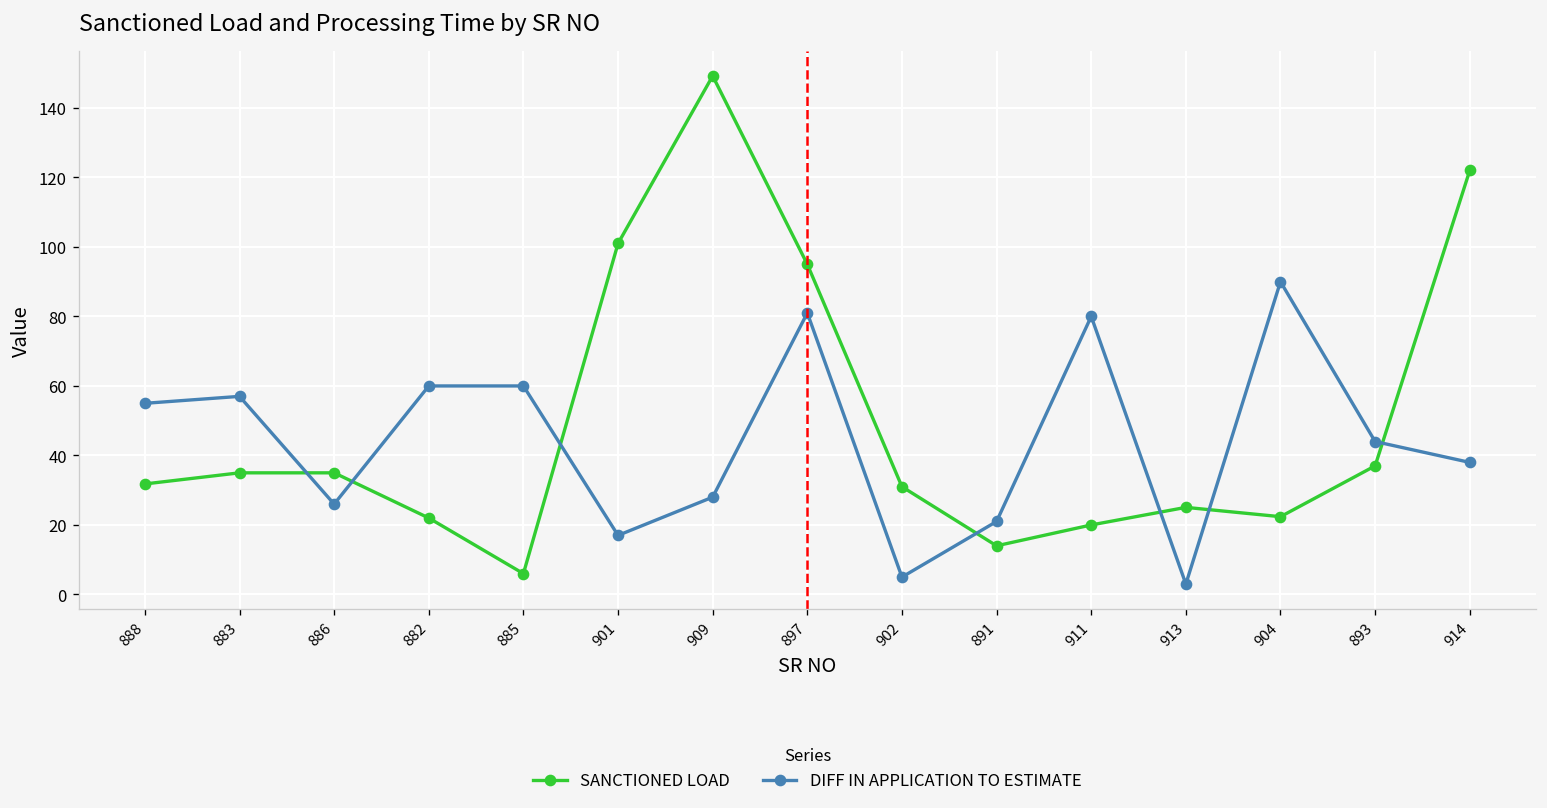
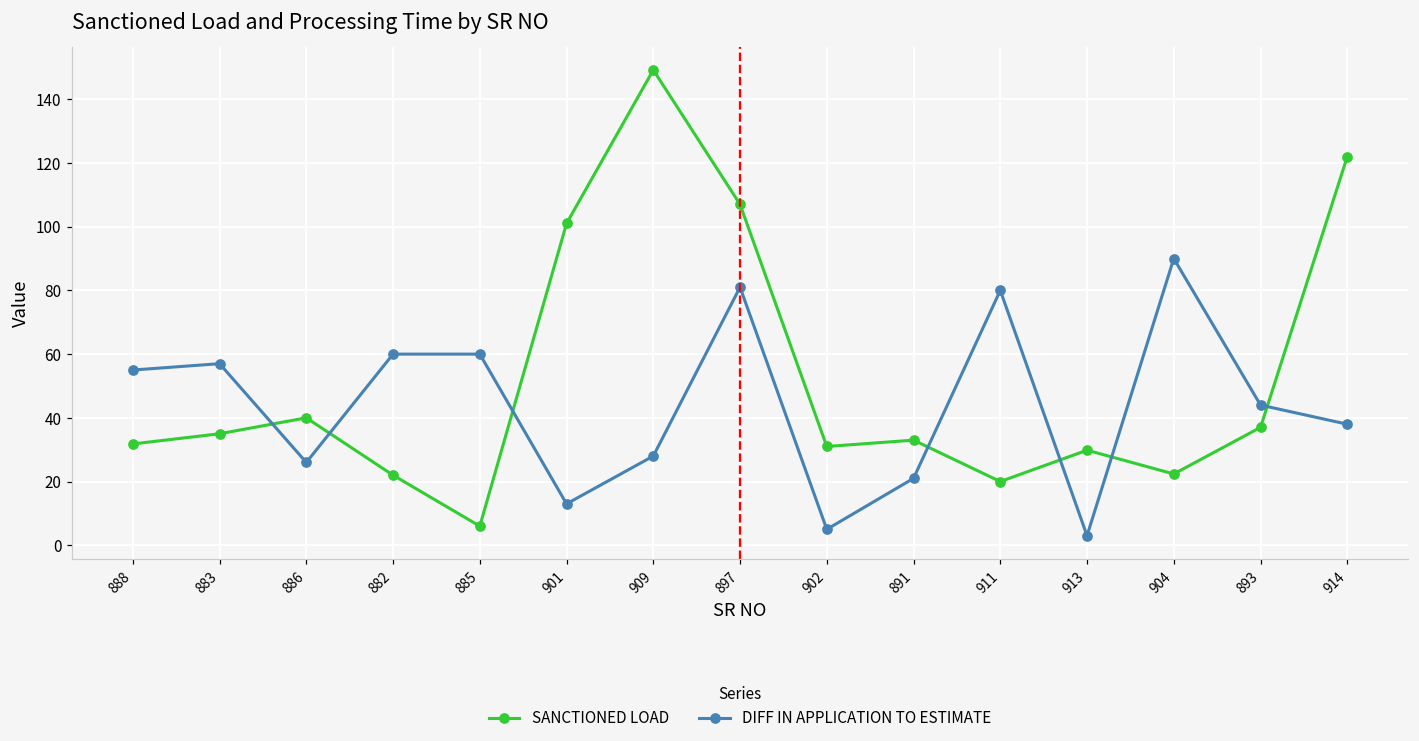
  {
    "SANCTIONED LOAD": {
      "888": 32,
      "883": 35,
-     "886": 35,
+     "886": 40,
      "882": 22,
      "885": 6,
      "901": 101,
      "909": 149,
-     "897": 95,
+     "897": 107,
      "902": 31,
-     "891": 14,
+     "891": 33,
      "911": 20,
-     "913": 25,
+     "913": 30,
      "904": 22,
      "893": 37,
      "914": 122
    },
    "DIFF IN APPLICATION TO ESTIMATE": {
      "888": 55,
      "883": 57,
      "886": 26,
      "882": 60,
      "885": 60,
-     "901": 17,
+     "901": 13,
      "909": 28,
      "897": 81,
      "902": 5,
      "891": 21,
      "911": 80,
      "913": 3,
      "904": 90,
      "893": 44,
      "914": 38
    }
  }
